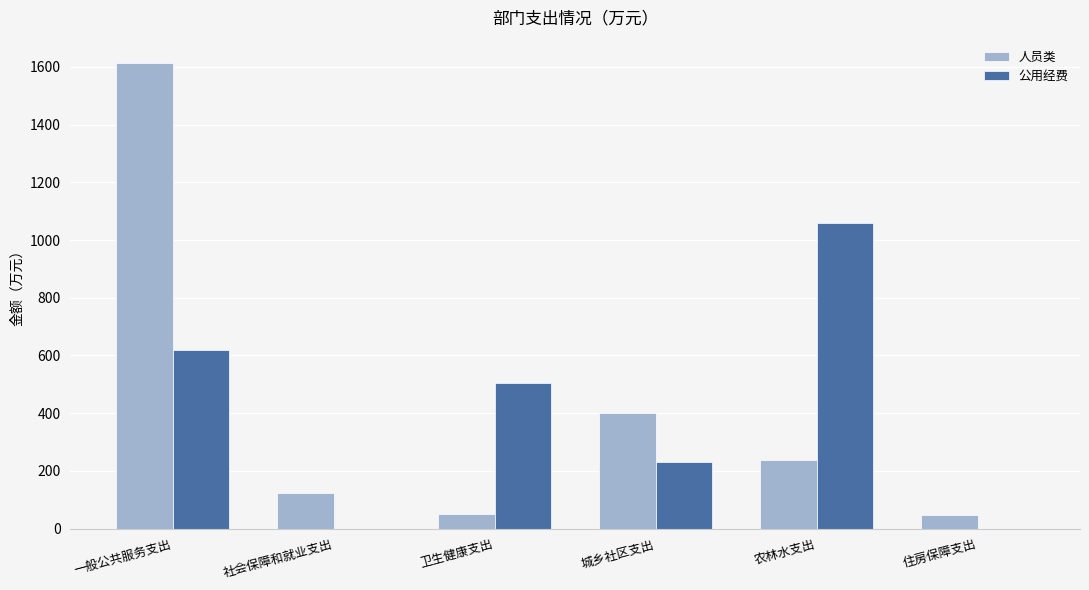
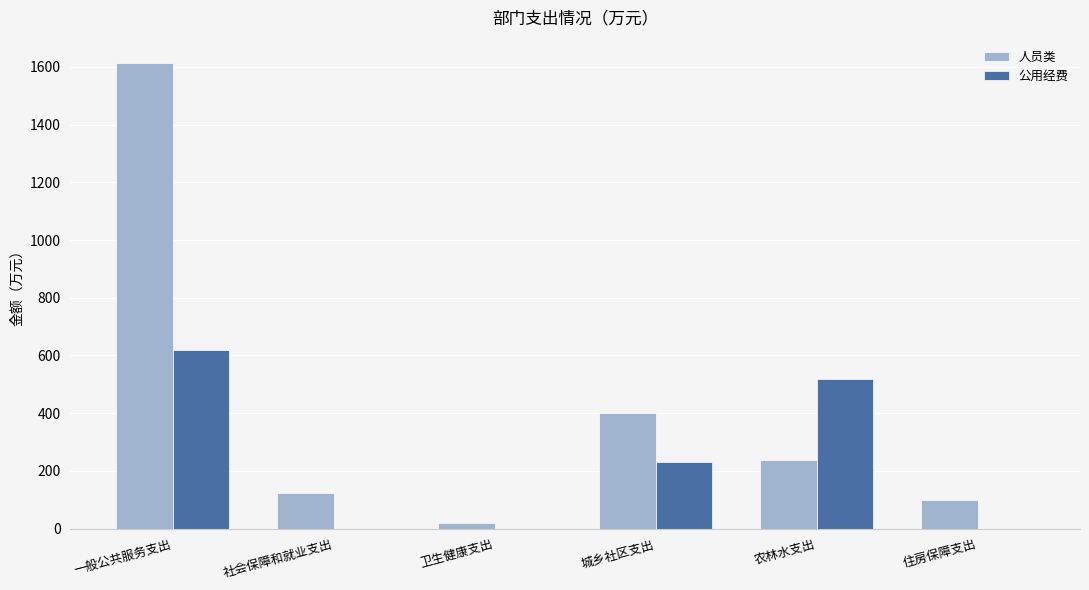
  {
    "人员类": {
      "一般公共服务支出": 1610,
      "社会保障和就业支出": 120,
-     "卫生健康支出": 50,
+     "卫生健康支出": 20,
      "城乡社区支出": 400,
      "农林水支出": 240,
-     "住房保障支出": 50
+     "住房保障支出": 100
    },
    "公用经费": {
      "一般公共服务支出": 620,
      "社会保障和就业支出": 0,
-     "卫生健康支出": 500,
+     "卫生健康支出": 0,
      "城乡社区支出": 230,
-     "农林水支出": 1060,
+     "农林水支出": 520,
      "住房保障支出": 0
    }
  }
